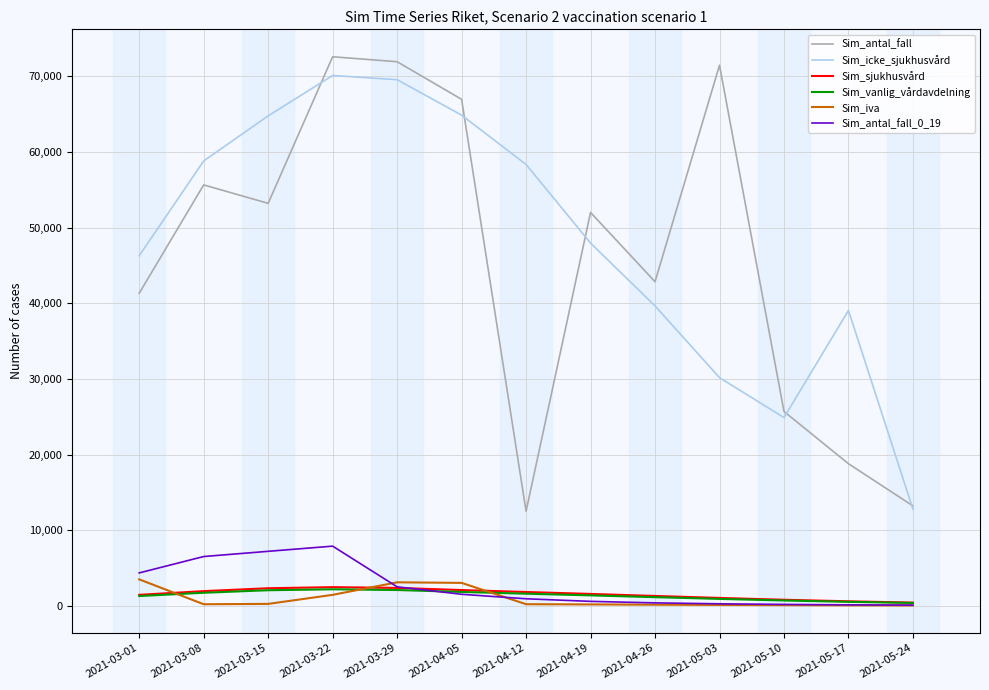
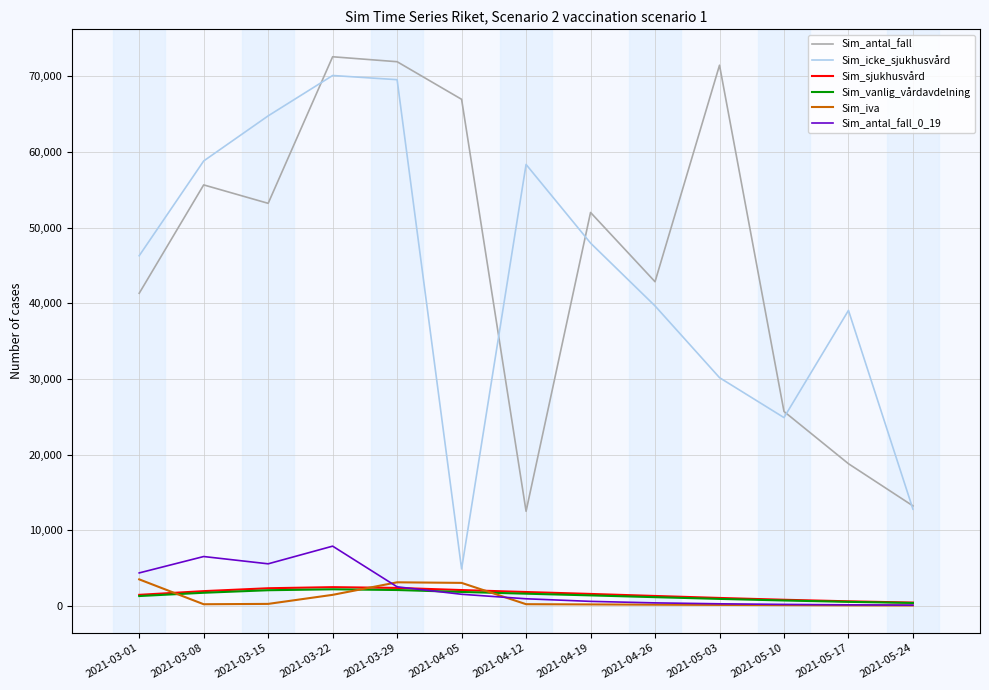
  {
    "Sim_antal_fall": {
      "2021-03-01": "41,000",
      "2021-03-08": "56,000",
      "2021-03-15": "53,000",
      "2021-03-22": "73,000",
      "2021-03-29": "72,000",
      "2021-04-05": "67,000",
      "2021-04-12": "13,000",
      "2021-04-19": "52,000",
      "2021-04-26": "43,000",
      "2021-05-03": "71,000",
      "2021-05-10": "26,000",
      "2021-05-17": "19,000",
      "2021-05-24": "13,000"
    },
    "Sim_icke_sjukhusvård": {
      "2021-03-01": "46,000",
      "2021-03-08": "59,000",
      "2021-03-15": "65,000",
      "2021-03-22": "70,000",
      "2021-03-29": "70,000",
-     "2021-04-05": "65,000",
+     "2021-04-05": "5,000",
      "2021-04-12": "58,000",
      "2021-04-19": "48,000",
      "2021-04-26": "40,000",
      "2021-05-03": "30,000",
      "2021-05-10": "25,000",
      "2021-05-17": "39,000",
      "2021-05-24": "13,000"
    },
    "Sim_iva": {
      "2021-03-01": "4,000",
      "2021-03-08": "0",
      "2021-03-15": "0",
      "2021-03-22": "1,000",
      "2021-03-29": "3,000",
      "2021-04-05": "3,000",
      "2021-04-12": "0",
      "2021-04-19": "0"
    },
    "Sim_antal_fall_0_19": {
      "2021-03-01": "4,000",
      "2021-03-08": "7,000",
-     "2021-03-15": "7,000",
+     "2021-03-15": "6,000",
      "2021-03-22": "8,000",
      "2021-04-12": "1,000",
      "2021-04-19": "1,000"
    }
  }
